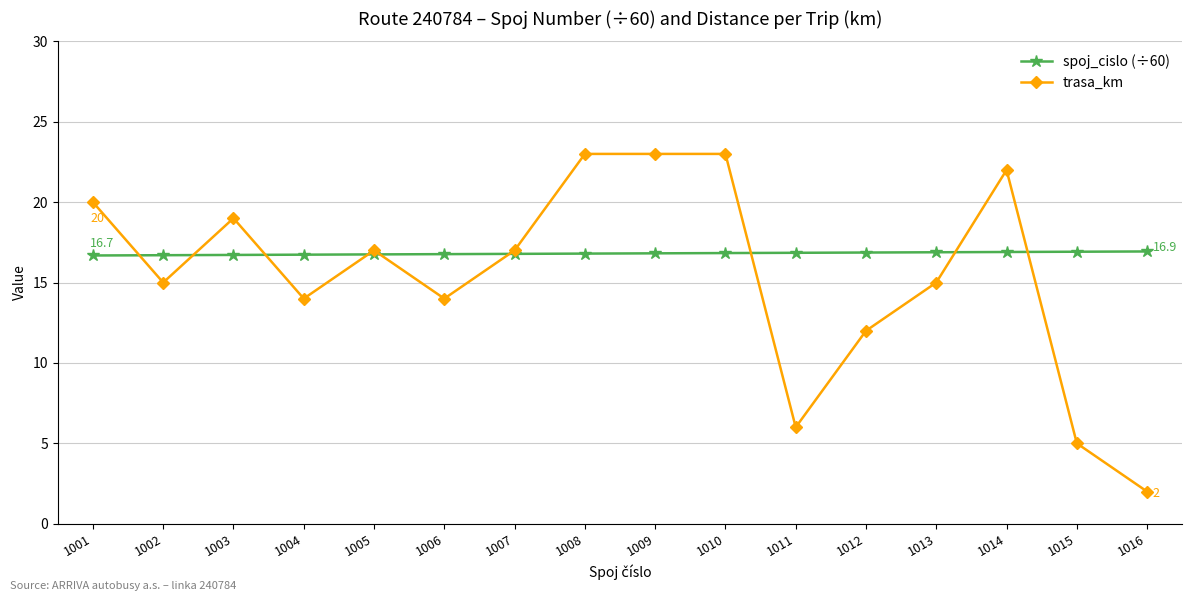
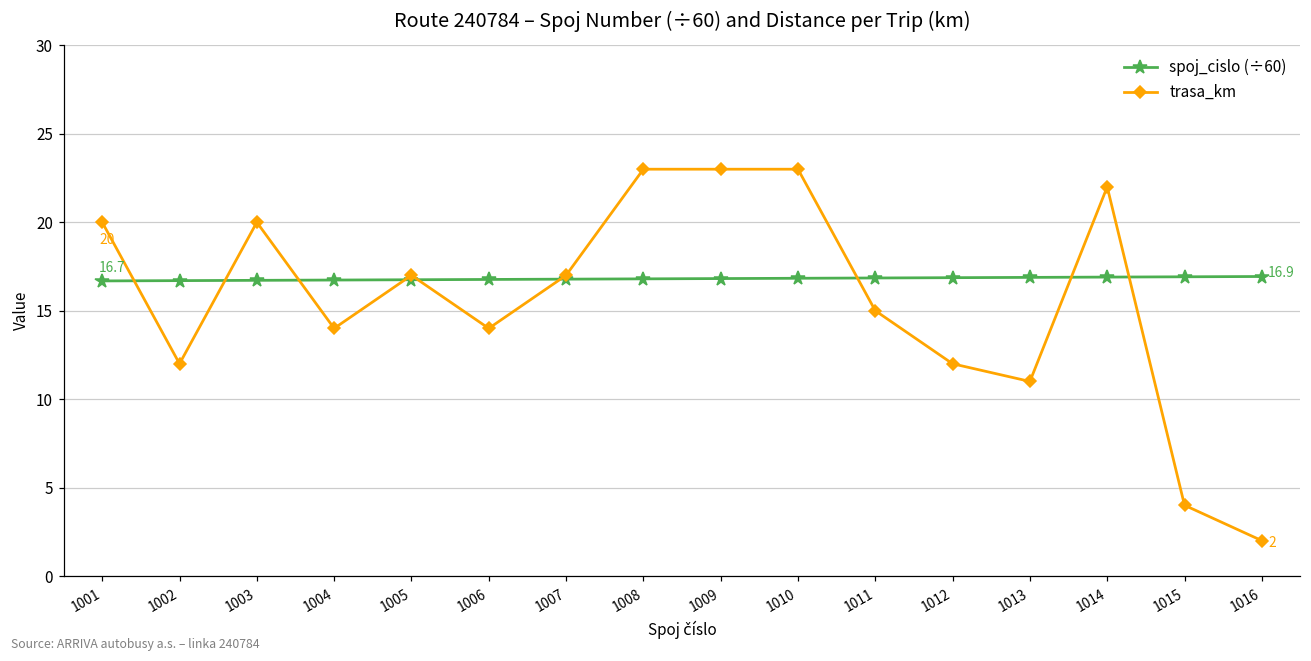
  {
    "spoj_cislo (÷60)": {
      "1001": 16.7,
      "1016": 16.9
    },
    "trasa_km": {
-     "1002": 15,
-     "1003": 19,
+     "1002": 12,
+     "1003": 20,
      "1004": 14,
      "1005": 17,
      "1006": 14,
      "1007": 17,
      "1008": 23,
      "1009": 23,
      "1010": 23,
-     "1011": 6,
+     "1011": 15,
      "1012": 12,
-     "1013": 15,
+     "1013": 11,
      "1014": 22,
-     "1015": 5
+     "1015": 4
    }
  }
